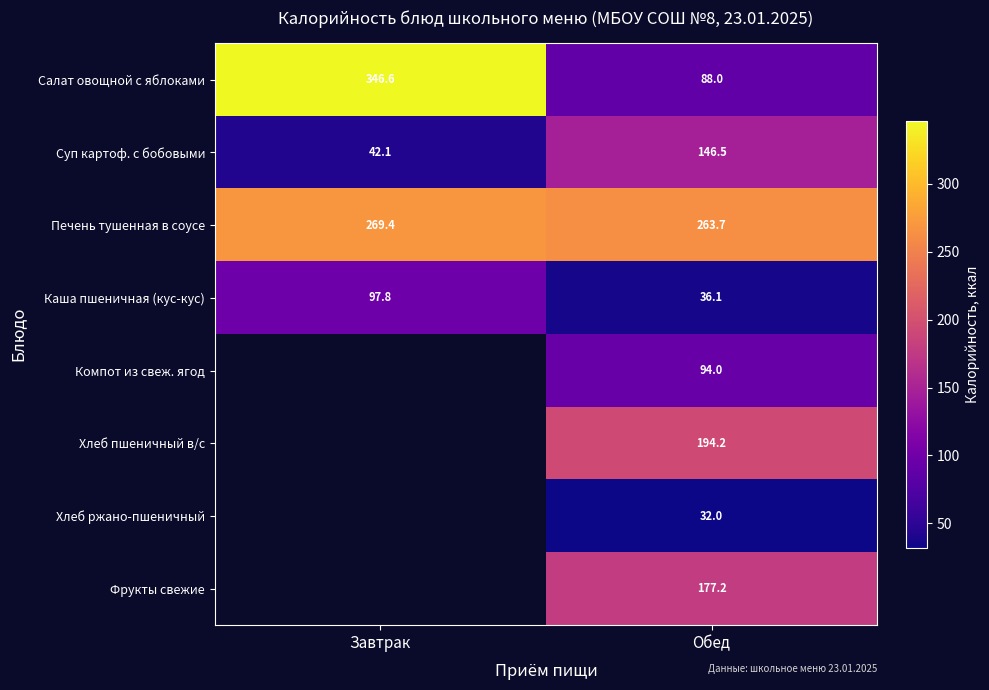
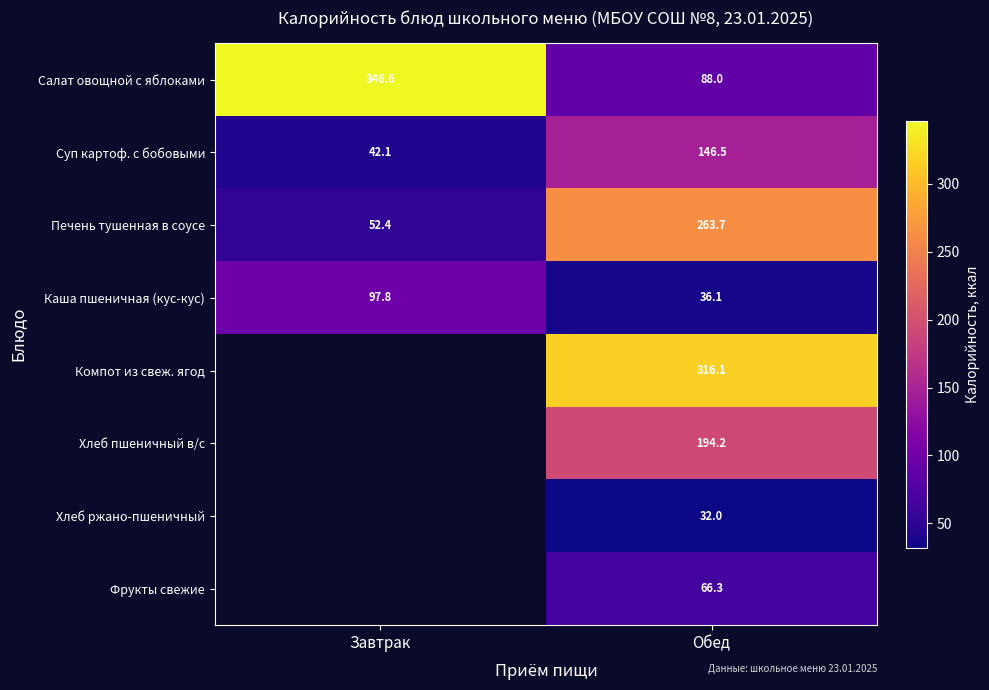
  {
    "Салат овощной с яблоками": {
      "Завтрак": 346.6,
      "Обед": 88.0
    },
    "Суп картоф. с бобовыми": {
      "Завтрак": 42.1,
      "Обед": 146.5
    },
    "Печень тушенная в соусе": {
-     "Завтрак": 269.4,
+     "Завтрак": 52.4,
      "Обед": 263.7
    },
    "Каша пшеничная (кус-кус)": {
      "Завтрак": 97.8,
      "Обед": 36.1
    },
    "Компот из свеж. ягод": {
-     "Обед": 94.0
+     "Обед": 316.1
    },
    "Хлеб пшеничный в/с": {
      "Обед": 194.2
    },
    "Хлеб ржано-пшеничный": {
      "Обед": 32.0
    },
    "Фрукты свежие": {
-     "Обед": 177.2
+     "Обед": 66.3
    }
  }
